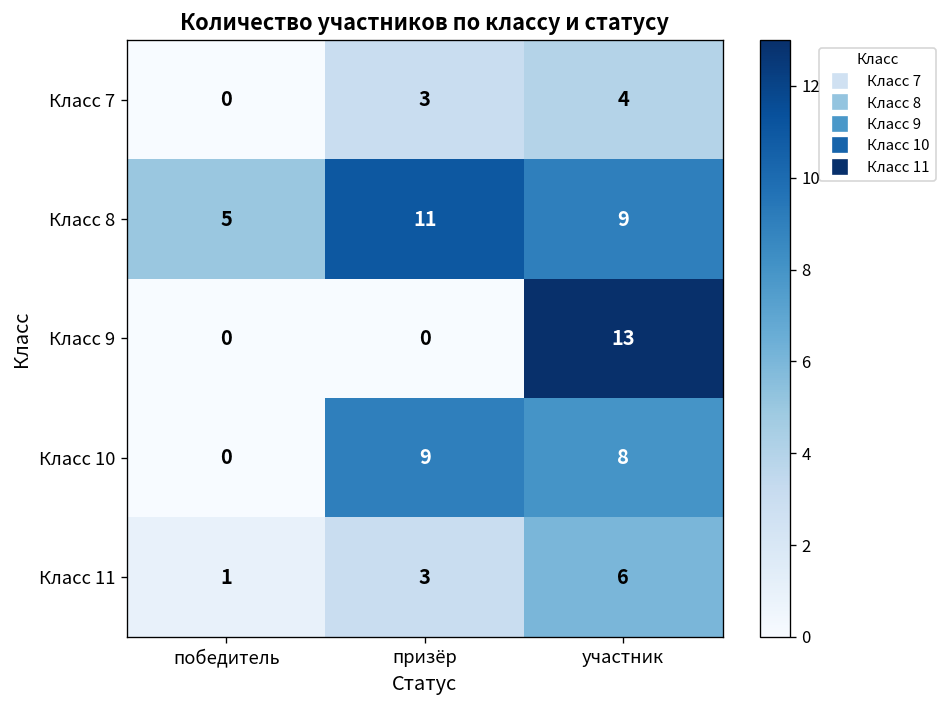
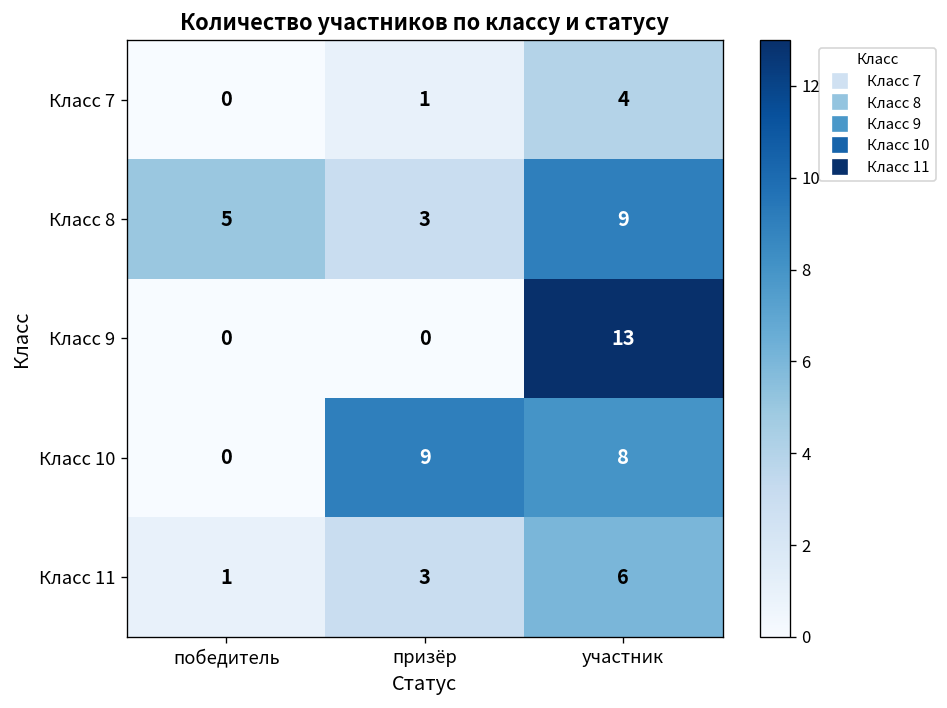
  {
    "Класс 7": {
      "победитель": 0,
-     "призёр": 3,
+     "призёр": 1,
      "участник": 4
    },
    "Класс 8": {
      "победитель": 5,
-     "призёр": 11,
+     "призёр": 3,
      "участник": 9
    },
    "Класс 9": {
      "победитель": 0,
      "призёр": 0,
      "участник": 13
    },
    "Класс 10": {
      "победитель": 0,
      "призёр": 9,
      "участник": 8
    },
    "Класс 11": {
      "победитель": 1,
      "призёр": 3,
      "участник": 6
    }
  }
